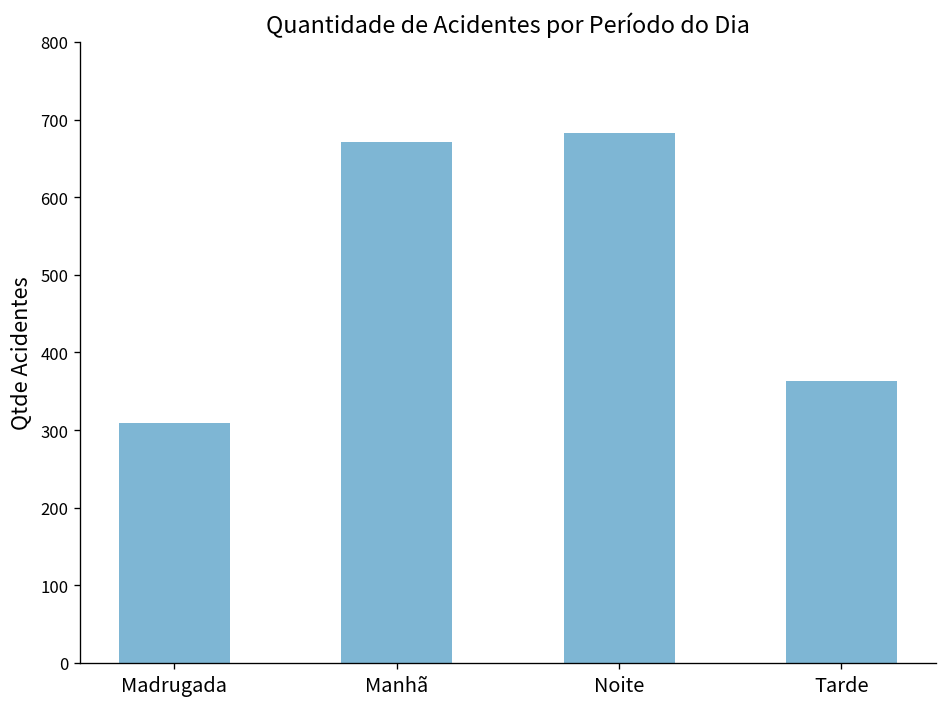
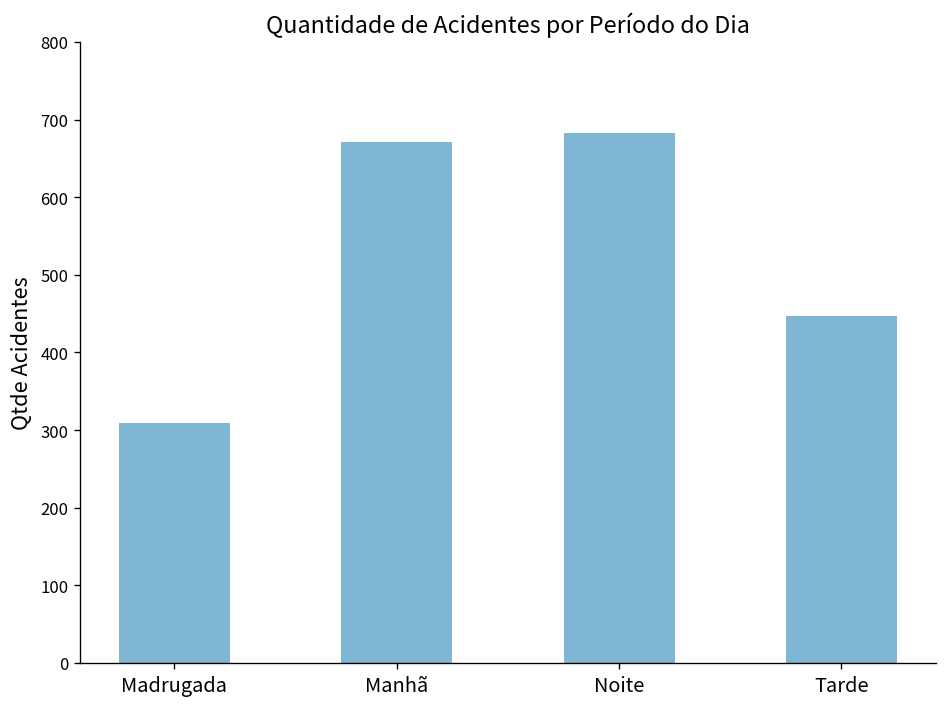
  {
    "Madrugada": 310,
    "Manhã": 670,
    "Noite": 680,
-   "Tarde": 360
+   "Tarde": 450
  }
